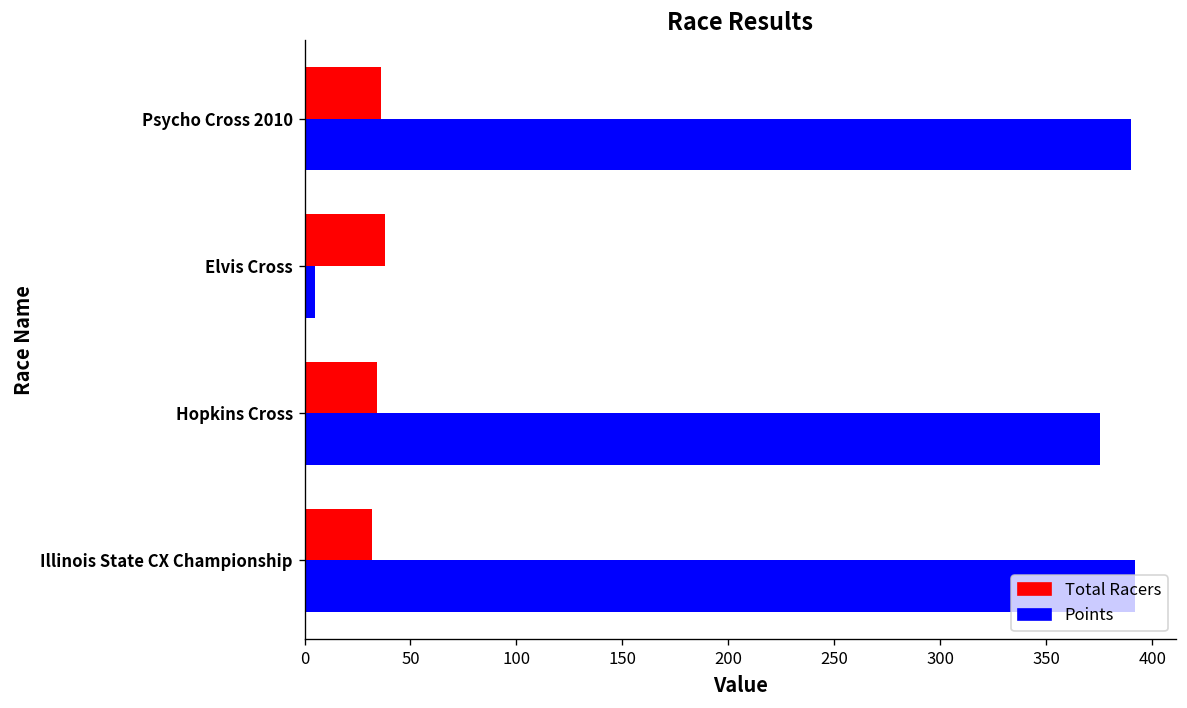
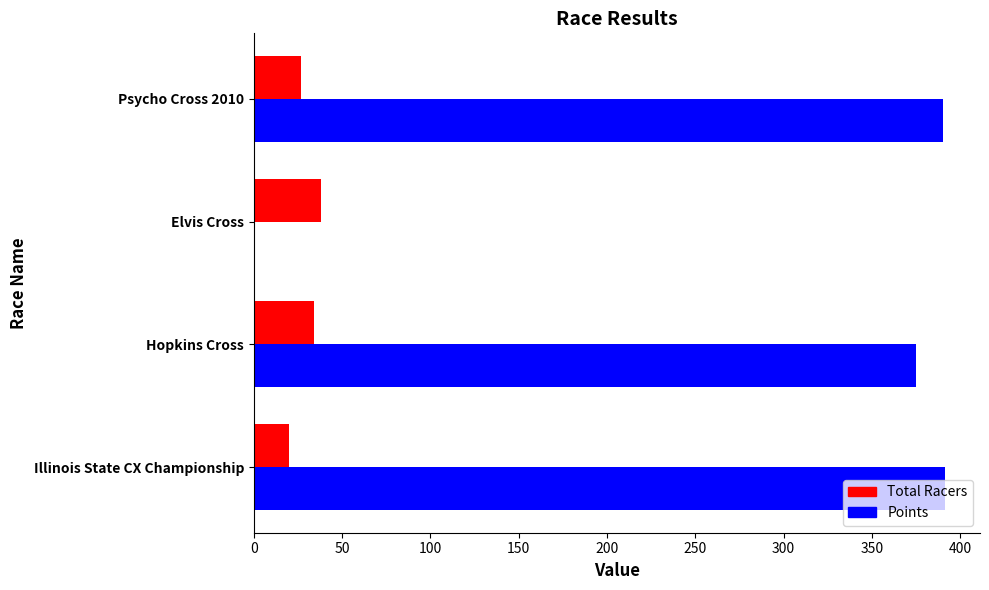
  {
    "Total Racers": {
-     "Psycho Cross 2010": 36,
+     "Psycho Cross 2010": 27,
      "Elvis Cross": 38,
      "Hopkins Cross": 34,
-     "Illinois State CX Championship": 32
+     "Illinois State CX Championship": 20
    },
    "Points": {
      "Psycho Cross 2010": 390,
-     "Elvis Cross": 5,
+     "Elvis Cross": 0,
      "Hopkins Cross": 375
    }
  }
